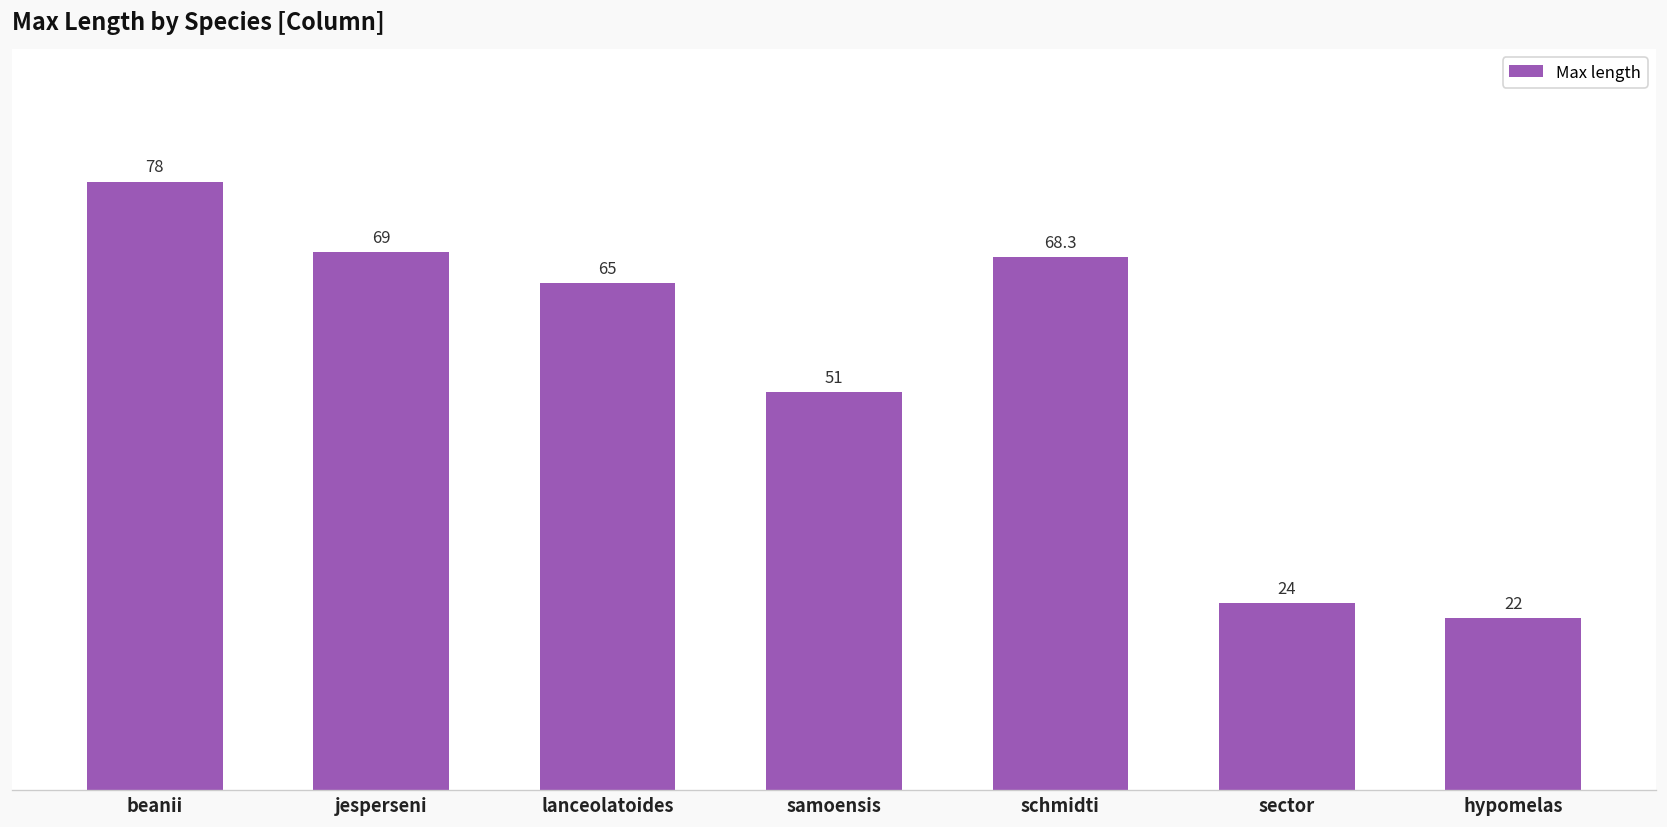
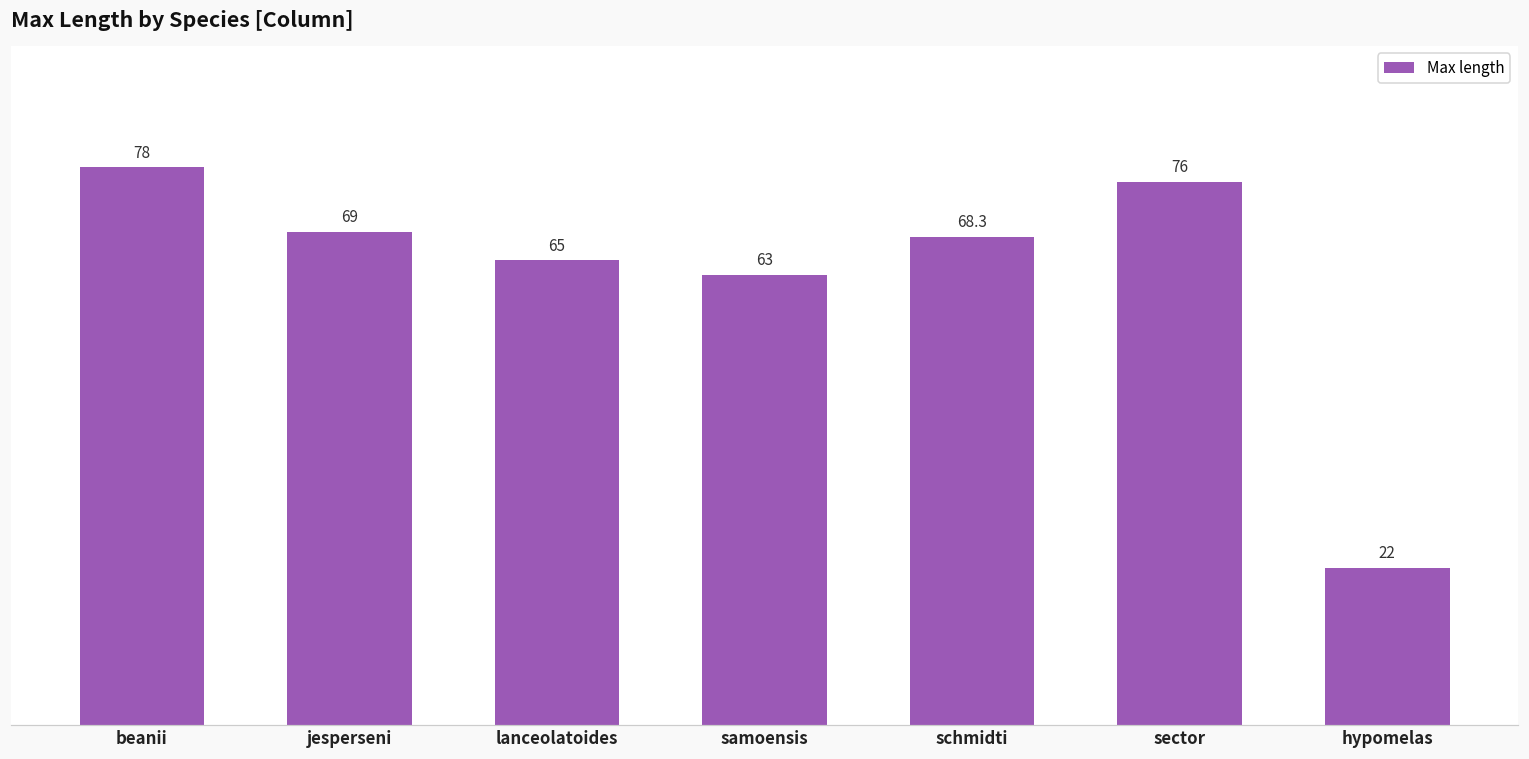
  {
    "beanii": 78,
    "jesperseni": 69,
    "lanceolatoides": 65,
-   "samoensis": 51,
+   "samoensis": 63,
    "schmidti": 68.3,
-   "sector": 24,
+   "sector": 76,
    "hypomelas": 22
  }
